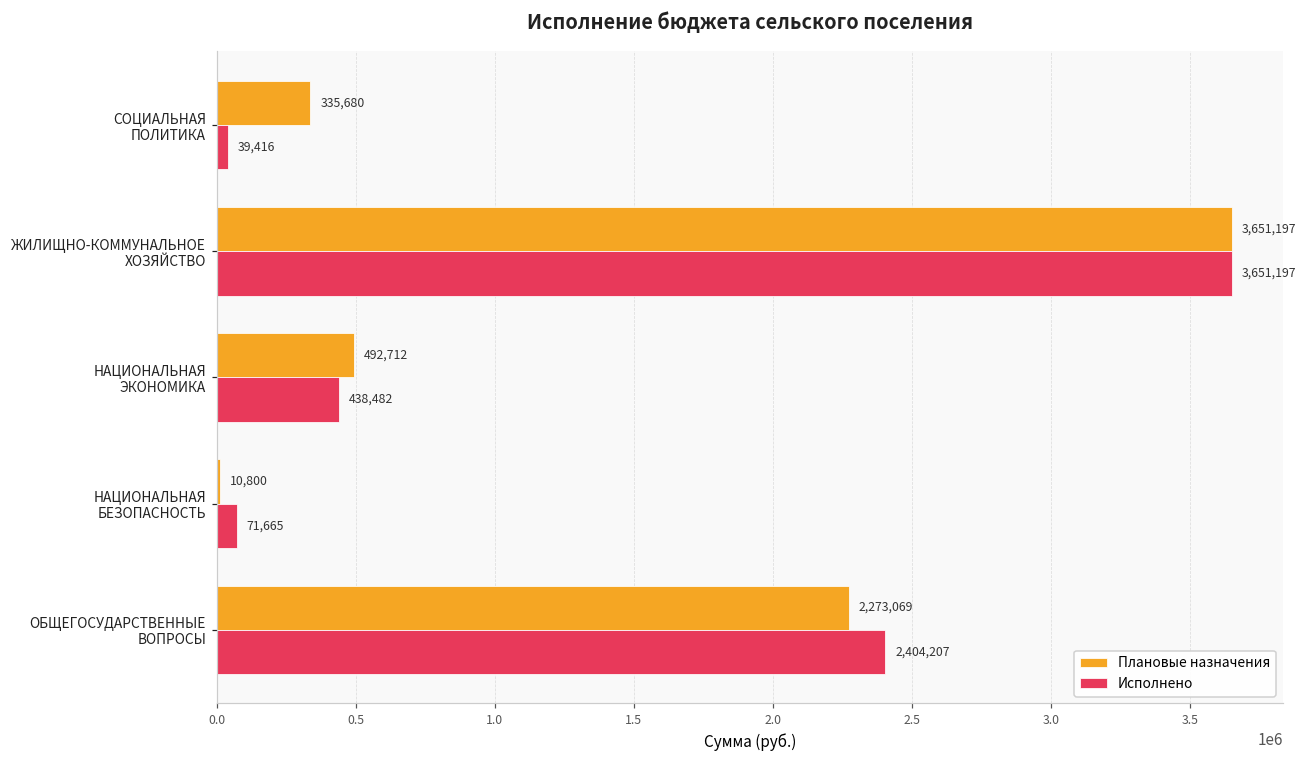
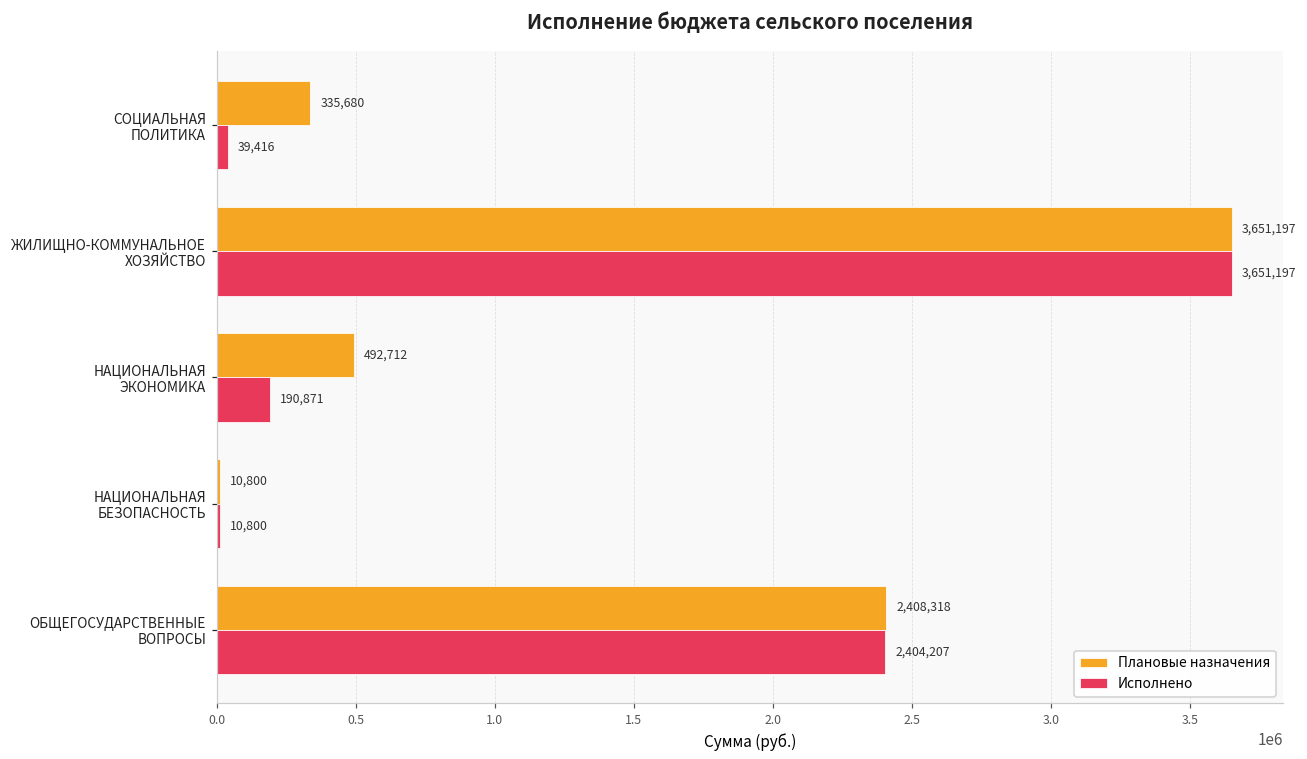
  {
    "Плановые назначения": {
      "СОЦИАЛЬНАЯ ПОЛИТИКА": "335,680",
      "ЖИЛИЩНО-КОММУНАЛЬНОЕ ХОЗЯЙСТВО": "3,651,197",
      "НАЦИОНАЛЬНАЯ ЭКОНОМИКА": "492,712",
      "НАЦИОНАЛЬНАЯ БЕЗОПАСНОСТЬ": "10,800",
-     "ОБЩЕГОСУДАРСТВЕННЫЕ ВОПРОСЫ": "2,273,069"
+     "ОБЩЕГОСУДАРСТВЕННЫЕ ВОПРОСЫ": "2,408,318"
    },
    "Исполнено": {
      "СОЦИАЛЬНАЯ ПОЛИТИКА": "39,416",
      "ЖИЛИЩНО-КОММУНАЛЬНОЕ ХОЗЯЙСТВО": "3,651,197",
-     "НАЦИОНАЛЬНАЯ ЭКОНОМИКА": "438,482",
-     "НАЦИОНАЛЬНАЯ БЕЗОПАСНОСТЬ": "71,665",
+     "НАЦИОНАЛЬНАЯ ЭКОНОМИКА": "190,871",
+     "НАЦИОНАЛЬНАЯ БЕЗОПАСНОСТЬ": "10,800",
      "ОБЩЕГОСУДАРСТВЕННЫЕ ВОПРОСЫ": "2,404,207"
    }
  }
